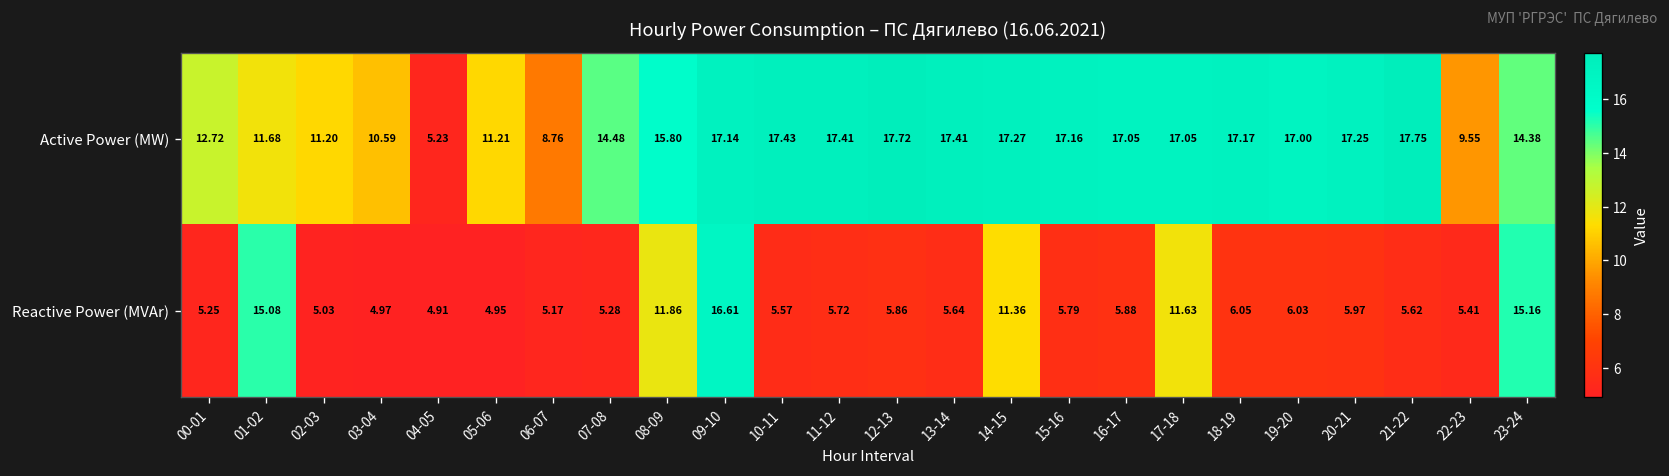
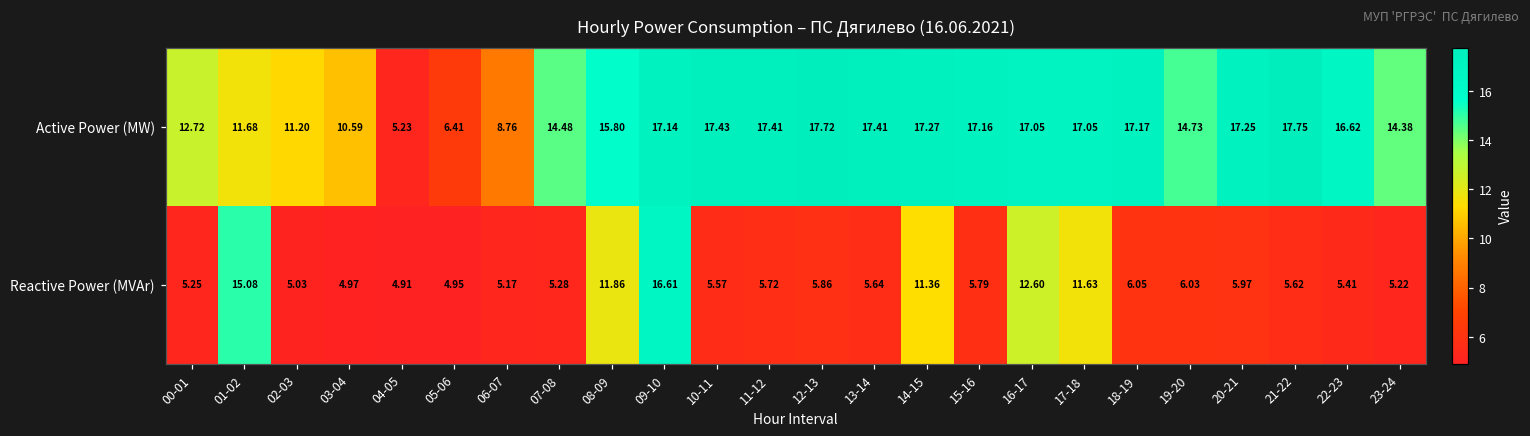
  {
    "Active Power (MW)": {
      "00-01": 12.72,
      "01-02": 11.68,
      "02-03": 11.20,
      "03-04": 10.59,
      "04-05": 5.23,
-     "05-06": 11.21,
+     "05-06": 6.41,
      "06-07": 8.76,
      "07-08": 14.48,
      "08-09": 15.80,
      "09-10": 17.14,
      "10-11": 17.43,
      "11-12": 17.41,
      "12-13": 17.72,
      "13-14": 17.41,
      "14-15": 17.27,
      "15-16": 17.16,
      "16-17": 17.05,
      "17-18": 17.05,
      "18-19": 17.17,
-     "19-20": 17.00,
+     "19-20": 14.73,
      "20-21": 17.25,
      "21-22": 17.75,
-     "22-23": 9.55,
+     "22-23": 16.62,
      "23-24": 14.38
    },
    "Reactive Power (MVAr)": {
      "00-01": 5.25,
      "01-02": 15.08,
      "02-03": 5.03,
      "03-04": 4.97,
      "04-05": 4.91,
      "05-06": 4.95,
      "06-07": 5.17,
      "07-08": 5.28,
      "08-09": 11.86,
      "09-10": 16.61,
      "10-11": 5.57,
      "11-12": 5.72,
      "12-13": 5.86,
      "13-14": 5.64,
      "14-15": 11.36,
      "15-16": 5.79,
-     "16-17": 5.88,
+     "16-17": 12.60,
      "17-18": 11.63,
      "18-19": 6.05,
      "19-20": 6.03,
      "20-21": 5.97,
      "21-22": 5.62,
      "22-23": 5.41,
-     "23-24": 15.16
+     "23-24": 5.22
    }
  }
